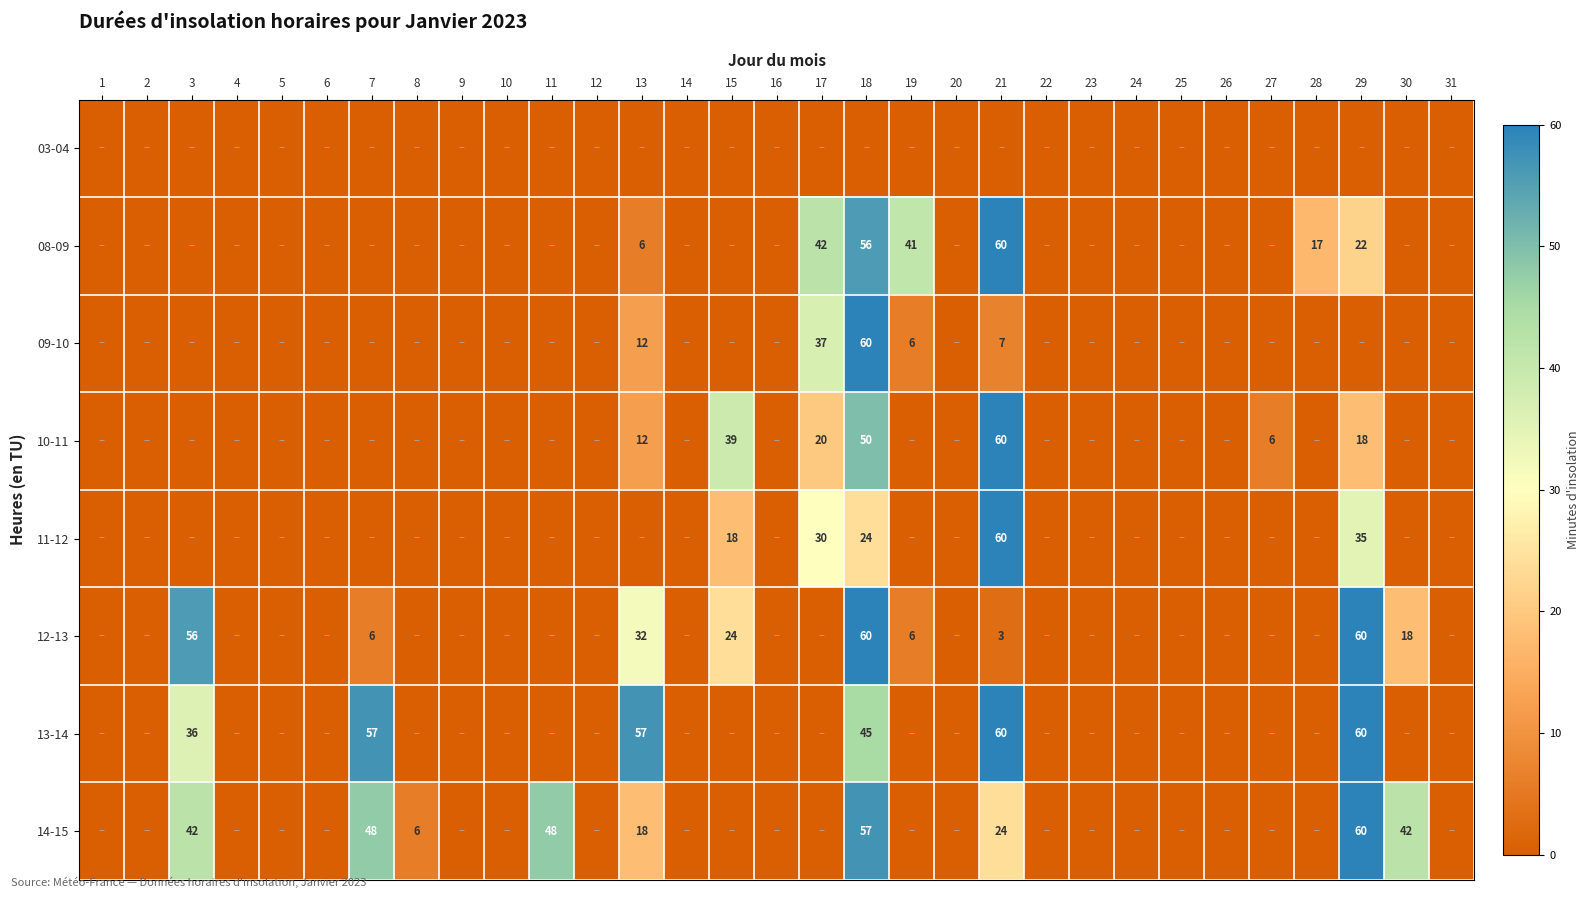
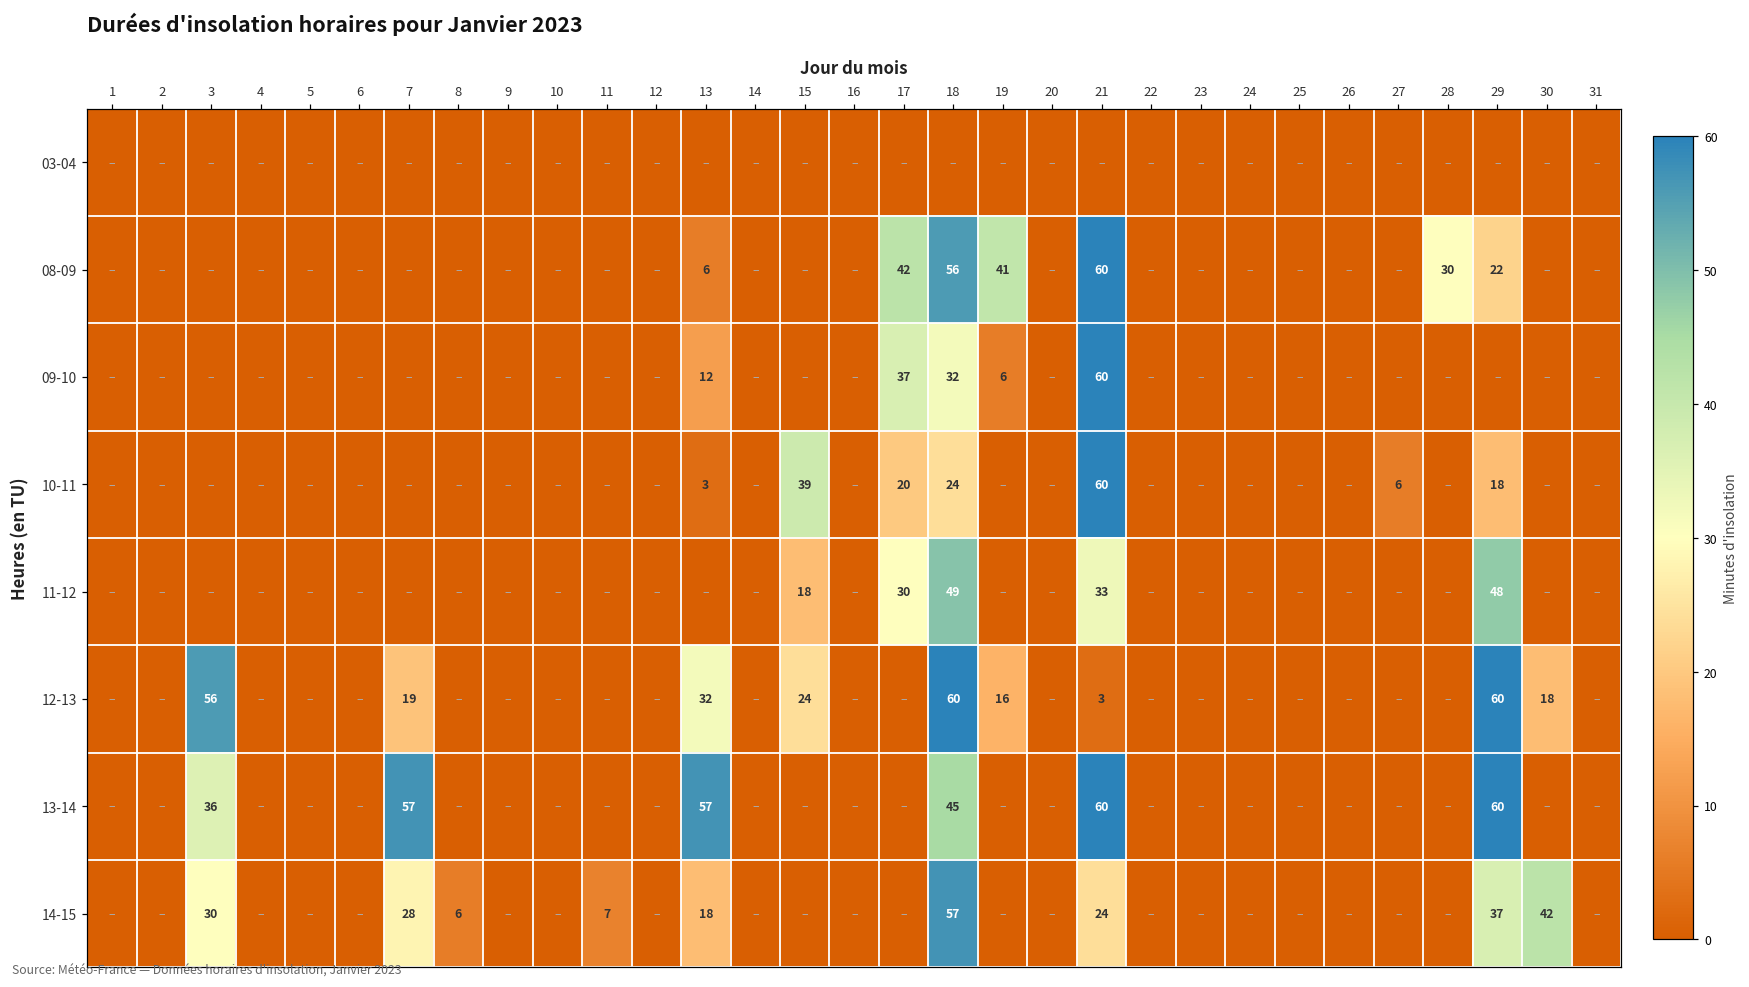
  {
    "08-09": {
      "13": 6,
      "17": 42,
      "18": 56,
      "19": 41,
      "21": 60,
-     "28": 17,
+     "28": 30,
      "29": 22
    },
    "09-10": {
      "13": 12,
      "17": 37,
-     "18": 60,
+     "18": 32,
      "19": 6,
-     "21": 7
+     "21": 60
    },
    "10-11": {
-     "13": 12,
+     "13": 3,
      "15": 39,
      "17": 20,
-     "18": 50,
+     "18": 24,
      "21": 60,
      "27": 6,
      "29": 18
    },
    "11-12": {
      "15": 18,
      "17": 30,
-     "18": 24,
-     "21": 60,
-     "29": 35
+     "18": 49,
+     "21": 33,
+     "29": 48
    },
    "12-13": {
      "3": 56,
-     "7": 6,
+     "7": 19,
      "13": 32,
      "15": 24,
      "18": 60,
-     "19": 6,
+     "19": 16,
      "21": 3,
      "29": 60,
      "30": 18
    },
    "13-14": {
      "3": 36,
      "7": 57,
      "13": 57,
      "18": 45,
      "21": 60,
      "29": 60
    },
    "14-15": {
-     "3": 42,
-     "7": 48,
+     "3": 30,
+     "7": 28,
      "8": 6,
-     "11": 48,
+     "11": 7,
      "13": 18,
      "18": 57,
      "21": 24,
-     "29": 60,
+     "29": 37,
      "30": 42
    }
  }
